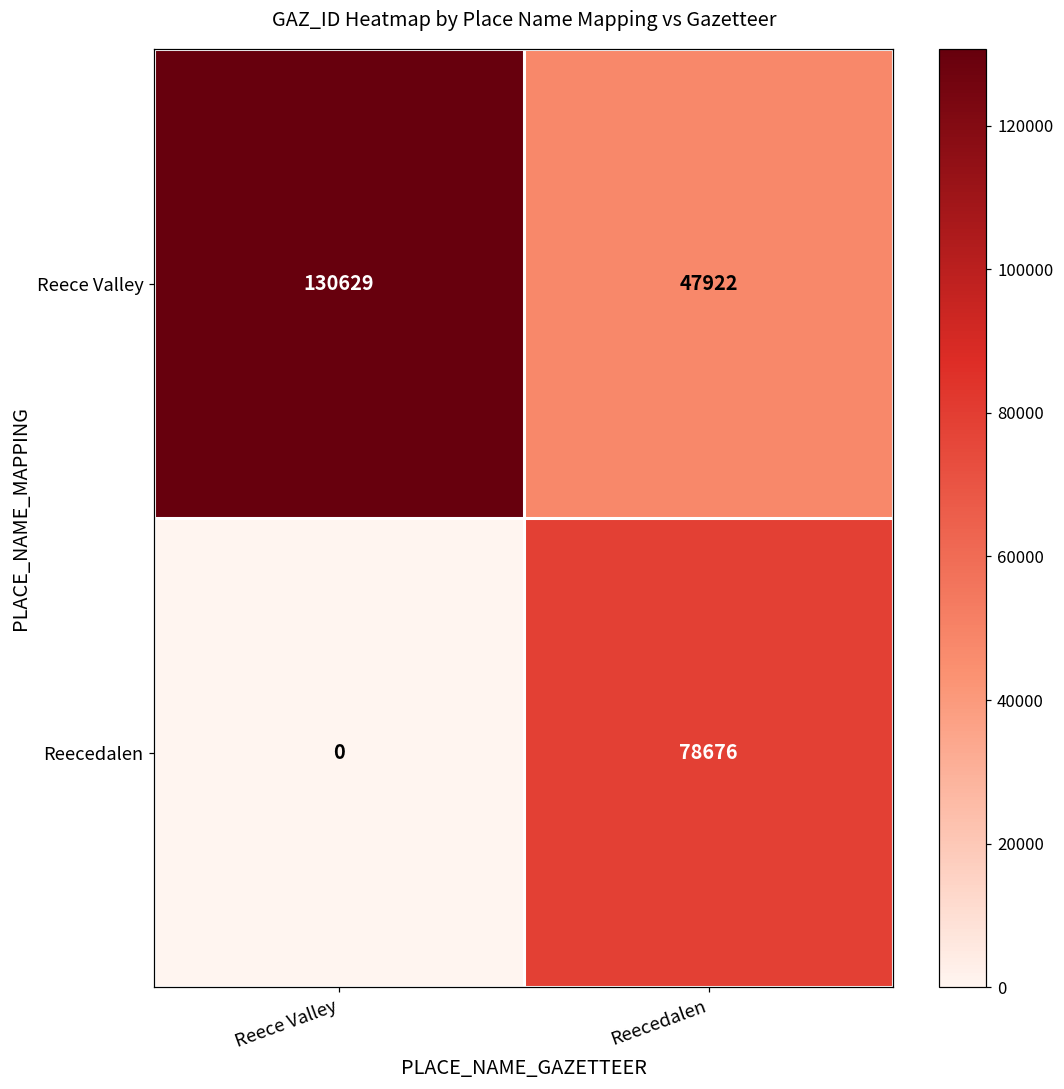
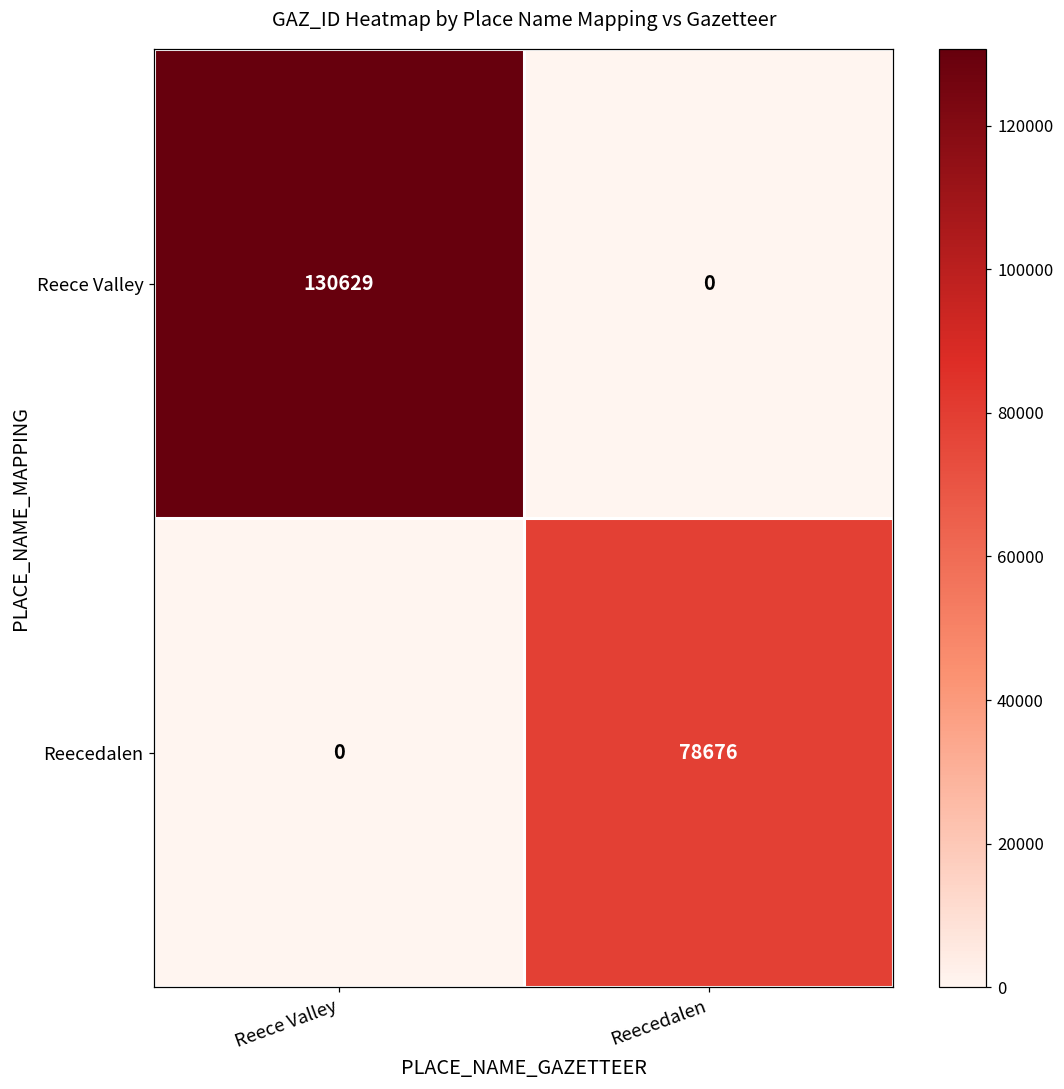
  {
    "Reece Valley": {
      "Reece Valley": 130629,
-     "Reecedalen": 47922
+     "Reecedalen": 0
    },
    "Reecedalen": {
      "Reece Valley": 0,
      "Reecedalen": 78676
    }
  }
